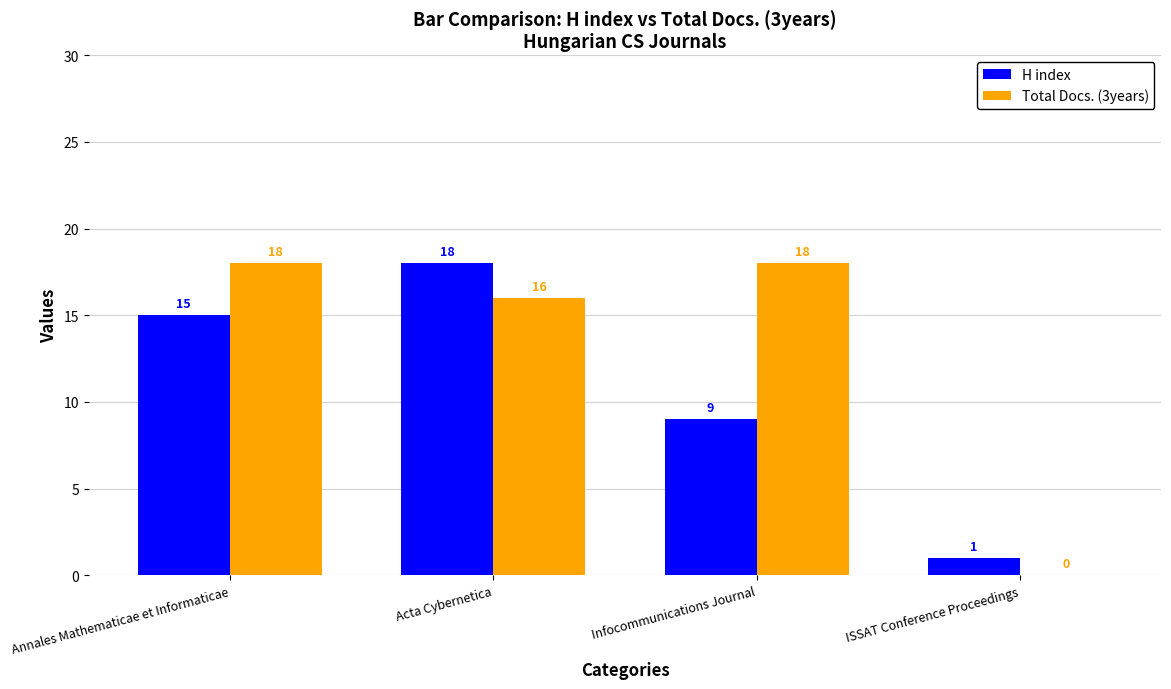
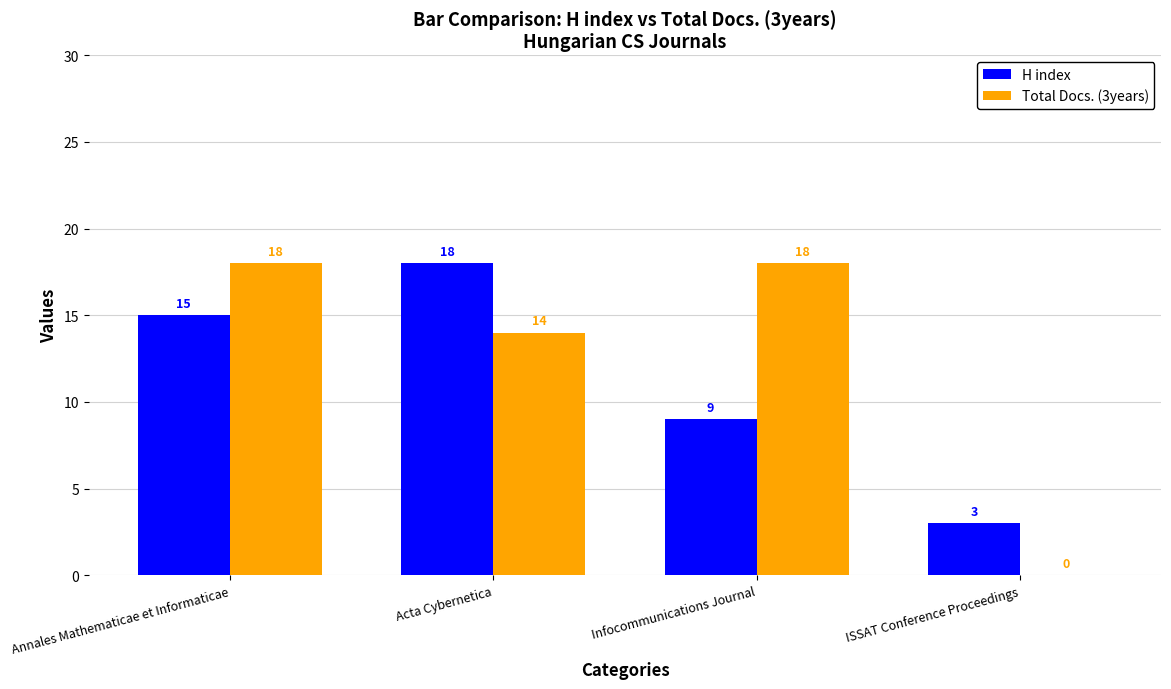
  {
    "H index": {
      "Annales Mathematicae et Informaticae": 15,
      "Acta Cybernetica": 18,
      "Infocommunications Journal": 9,
-     "ISSAT Conference Proceedings": 1
+     "ISSAT Conference Proceedings": 3
    },
    "Total Docs. (3years)": {
      "Annales Mathematicae et Informaticae": 18,
-     "Acta Cybernetica": 16,
+     "Acta Cybernetica": 14,
      "Infocommunications Journal": 18,
      "ISSAT Conference Proceedings": 0
    }
  }
